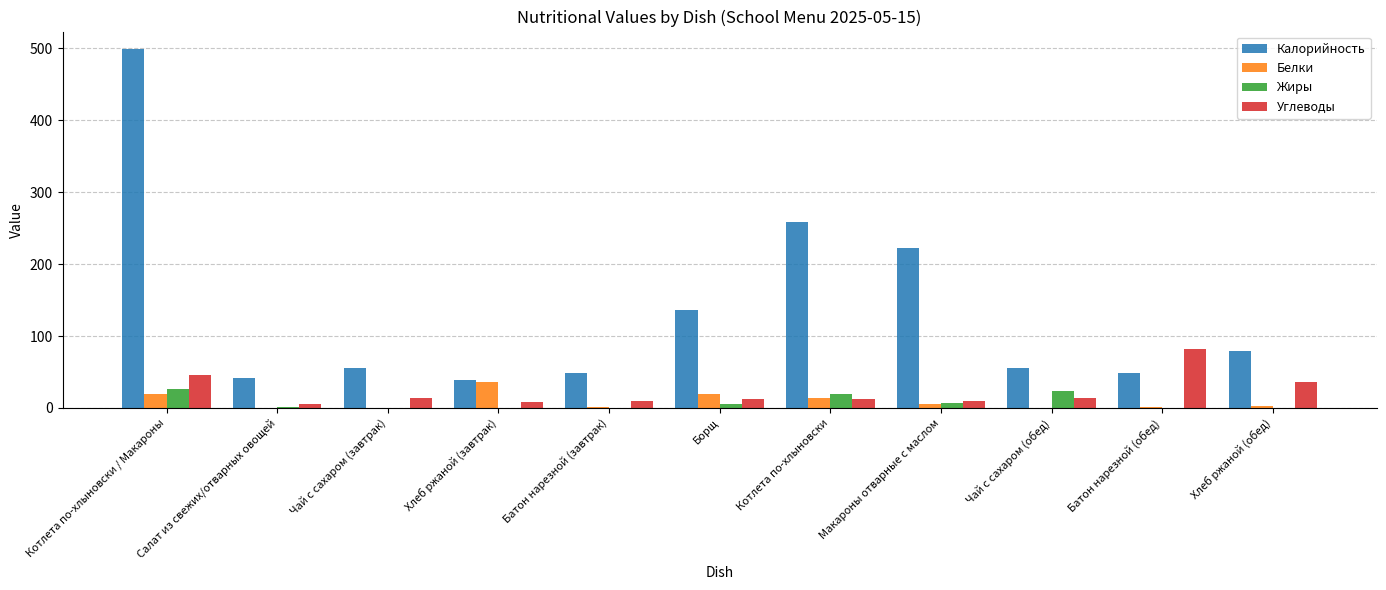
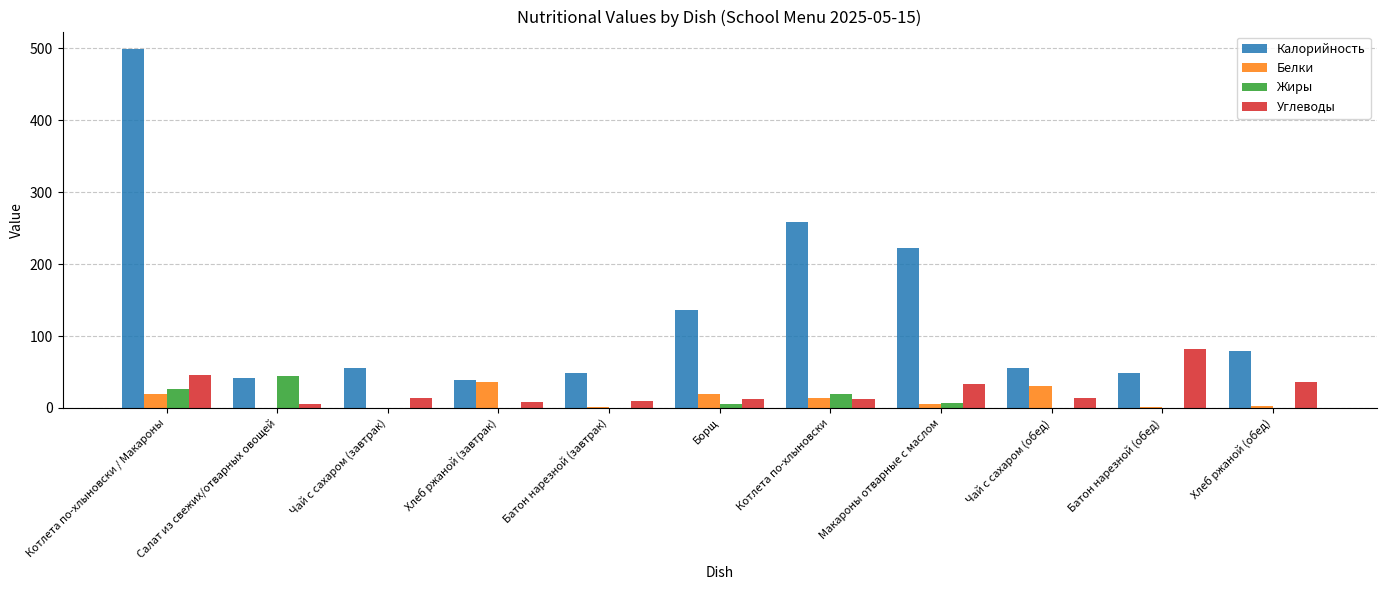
  {
    "Калорийность": {
      "Котлета по-хлыновски / Макароны": 500,
      "Салат из свежих/отварных овощей": 40,
      "Чай с сахаром (завтрак)": 60,
      "Хлеб ржаной (завтрак)": 40,
      "Батон нарезной (завтрак)": 50,
      "Борщ": 140,
      "Котлета по-хлыновски": 260,
      "Макароны отварные с маслом": 220,
      "Чай с сахаром (обед)": 60,
      "Батон нарезной (обед)": 50,
      "Хлеб ржаной (обед)": 80
    },
    "Белки": {
      "Котлета по-хлыновски / Макароны": 20,
      "Хлеб ржаной (завтрак)": 40,
      "Борщ": 20,
      "Котлета по-хлыновски": 10,
      "Макароны отварные с маслом": 10,
-     "Чай с сахаром (обед)": 0
+     "Чай с сахаром (обед)": 30
    },
    "Жиры": {
      "Котлета по-хлыновски / Макароны": 30,
-     "Салат из свежих/отварных овощей": 0,
+     "Салат из свежих/отварных овощей": 50,
      "Борщ": 10,
      "Котлета по-хлыновски": 20,
      "Макароны отварные с маслом": 10,
-     "Чай с сахаром (обед)": 20
+     "Чай с сахаром (обед)": 0
    },
    "Углеводы": {
      "Котлета по-хлыновски / Макароны": 50,
      "Салат из свежих/отварных овощей": 10,
      "Чай с сахаром (завтрак)": 10,
      "Хлеб ржаной (завтрак)": 10,
      "Батон нарезной (завтрак)": 10,
      "Борщ": 10,
      "Котлета по-хлыновски": 10,
-     "Макароны отварные с маслом": 10,
+     "Макароны отварные с маслом": 30,
      "Чай с сахаром (обед)": 10,
      "Батон нарезной (обед)": 80,
      "Хлеб ржаной (обед)": 40
    }
  }
